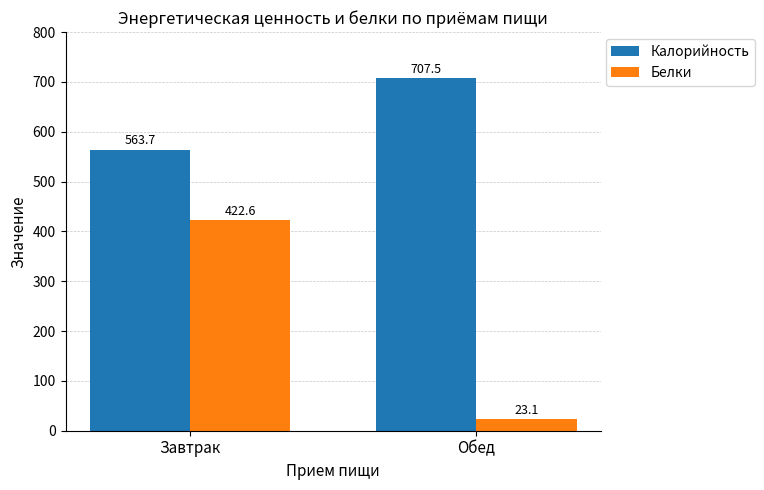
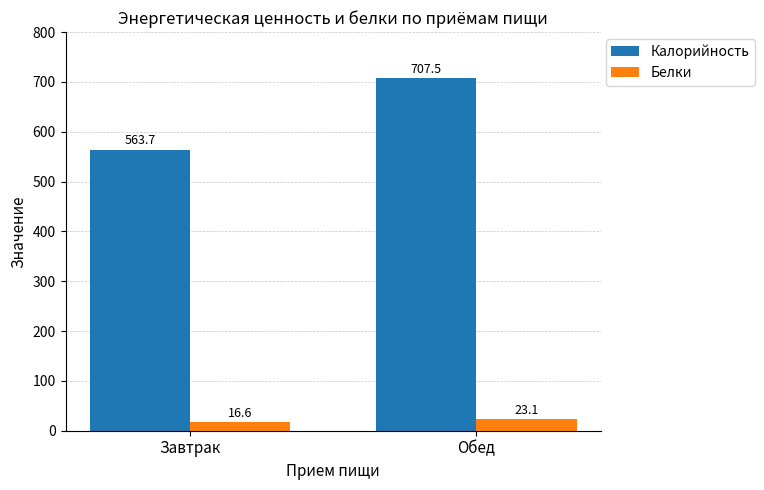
  {
    "Калорийность": {
      "Завтрак": 563.7,
      "Обед": 707.5
    },
    "Белки": {
-     "Завтрак": 422.6,
+     "Завтрак": 16.6,
      "Обед": 23.1
    }
  }
